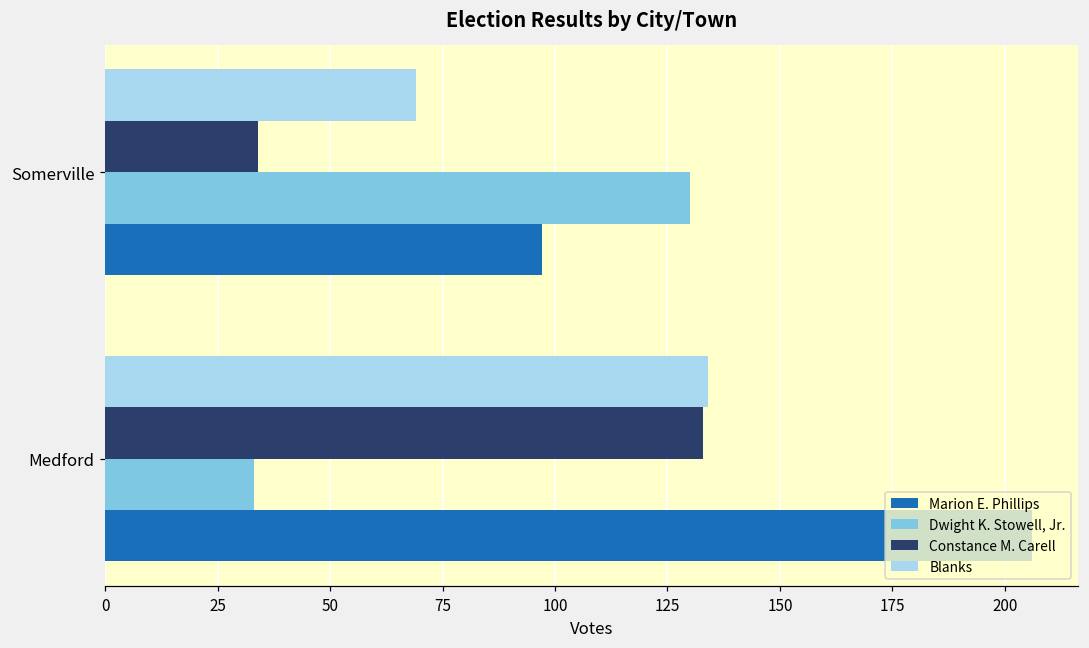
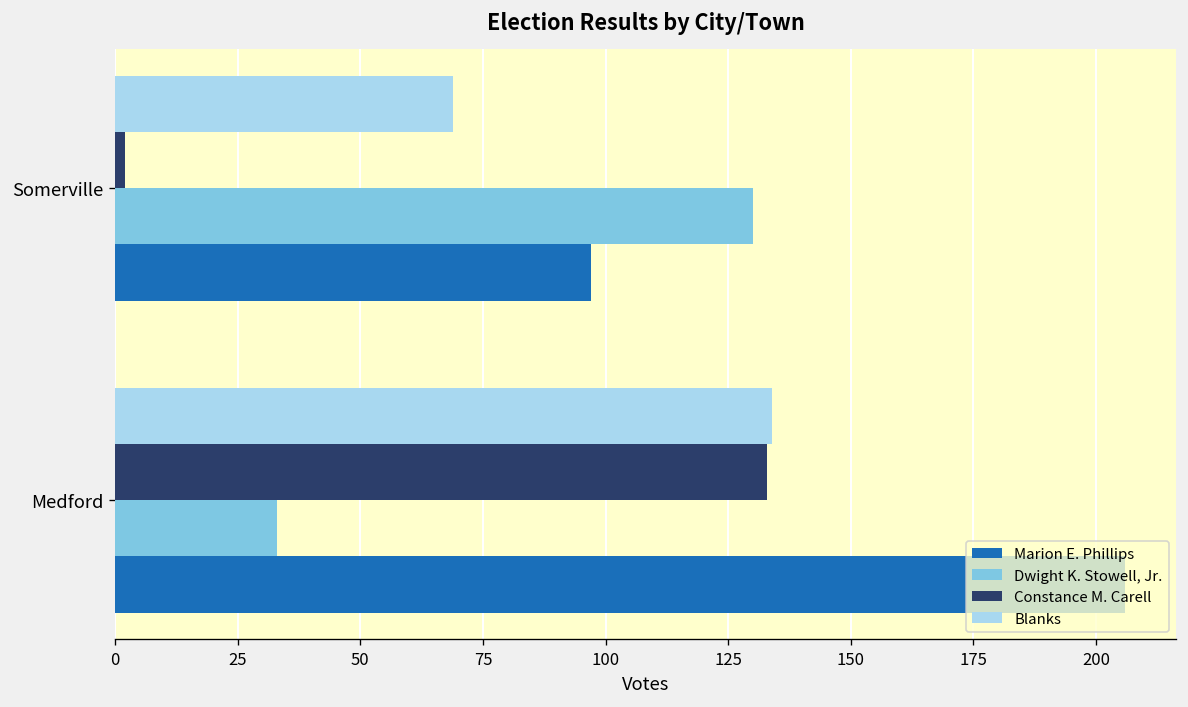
  {
    "Marion E. Phillips": {
      "Somerville": 97
    },
    "Constance M. Carell": {
-     "Somerville": 34,
+     "Somerville": 2,
      "Medford": 133
    }
  }
